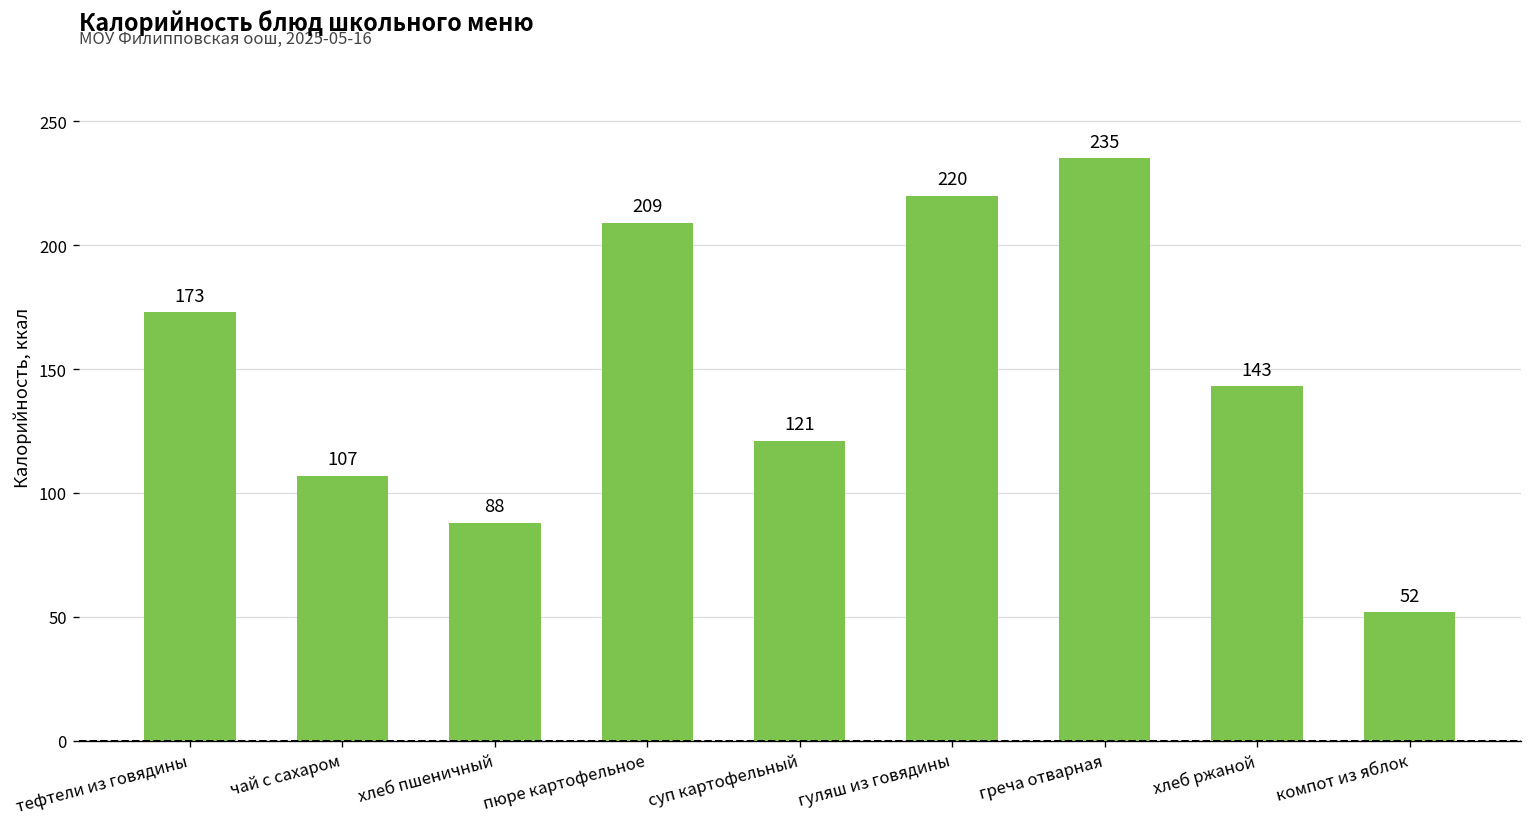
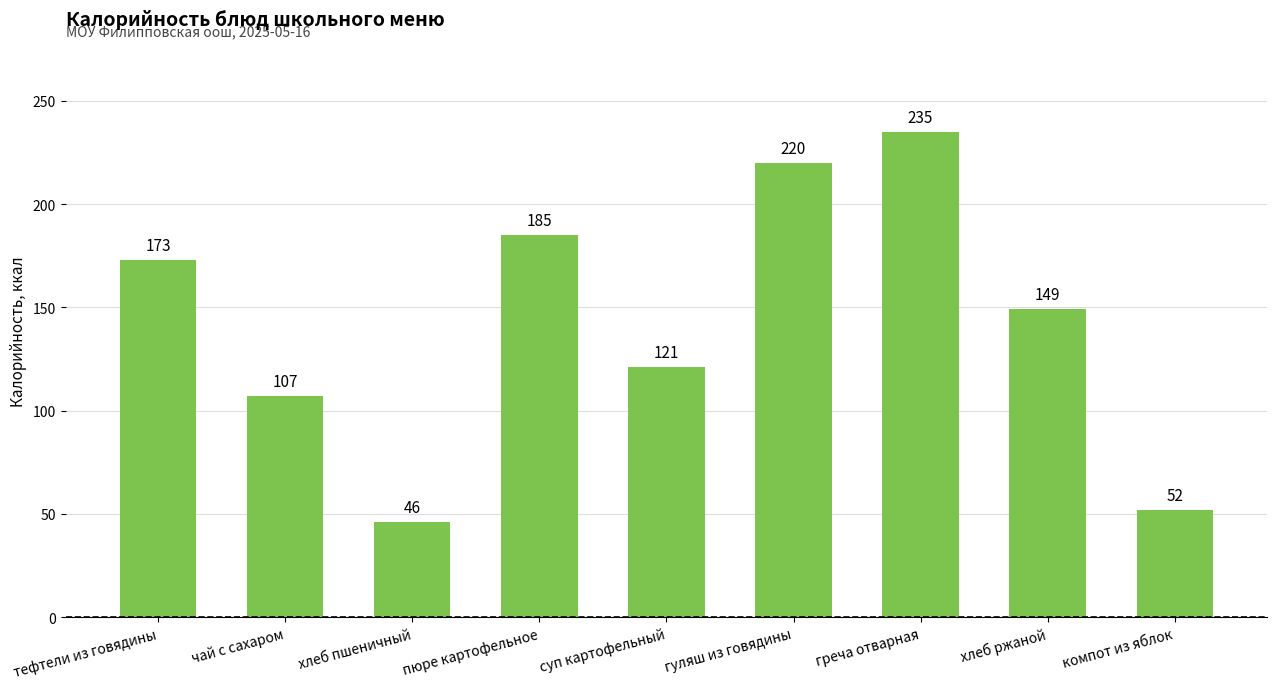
  {
    "тефтели из говядины": 173,
    "чай с сахаром": 107,
-   "хлеб пшеничный": 88,
-   "пюре картофельное": 209,
+   "хлеб пшеничный": 46,
+   "пюре картофельное": 185,
    "суп картофельный": 121,
    "гуляш из говядины": 220,
    "греча отварная": 235,
-   "хлеб ржаной": 143,
+   "хлеб ржаной": 149,
    "компот из яблок": 52
  }
